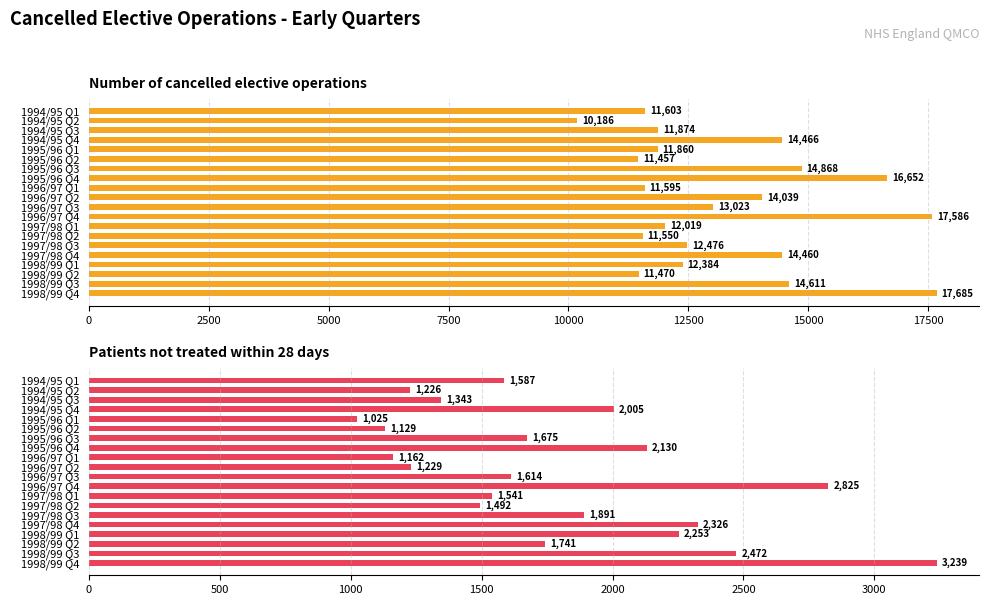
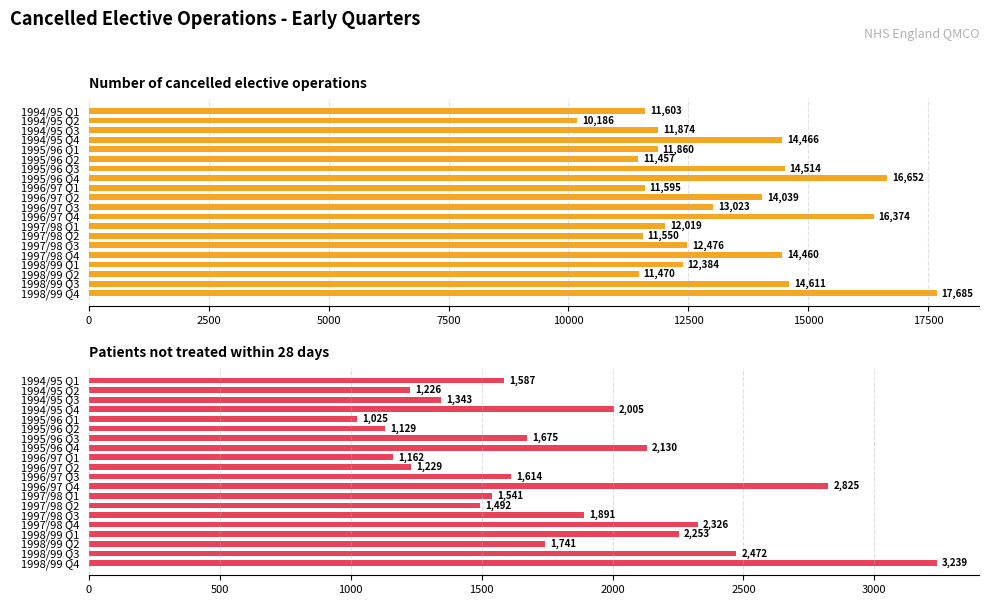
  {
    "Number of cancelled elective operations": {
      "1994/95 Q1": "11,603",
      "1994/95 Q2": "10,186",
      "1994/95 Q3": "11,874",
      "1994/95 Q4": "14,466",
      "1995/96 Q1": "11,860",
      "1995/96 Q2": "11,457",
-     "1995/96 Q3": "14,868",
+     "1995/96 Q3": "14,514",
      "1995/96 Q4": "16,652",
      "1996/97 Q1": "11,595",
      "1996/97 Q2": "14,039",
      "1996/97 Q3": "13,023",
-     "1996/97 Q4": "17,586",
+     "1996/97 Q4": "16,374",
      "1997/98 Q1": "12,019",
      "1997/98 Q2": "11,550",
      "1997/98 Q3": "12,476",
      "1997/98 Q4": "14,460",
      "1998/99 Q1": "12,384",
      "1998/99 Q2": "11,470",
      "1998/99 Q3": "14,611",
      "1998/99 Q4": "17,685"
    },
    "Patients not treated within 28 days": {
      "1994/95 Q1": "1,587",
      "1994/95 Q2": "1,226",
      "1994/95 Q3": "1,343",
      "1994/95 Q4": "2,005",
      "1995/96 Q1": "1,025",
      "1995/96 Q2": "1,129",
      "1995/96 Q3": "1,675",
      "1995/96 Q4": "2,130",
      "1996/97 Q1": "1,162",
      "1996/97 Q2": "1,229",
      "1996/97 Q3": "1,614",
      "1996/97 Q4": "2,825",
      "1997/98 Q1": "1,541",
      "1997/98 Q2": "1,492",
      "1997/98 Q3": "1,891",
      "1997/98 Q4": "2,326",
      "1998/99 Q1": "2,253",
      "1998/99 Q2": "1,741",
      "1998/99 Q3": "2,472",
      "1998/99 Q4": "3,239"
    }
  }
